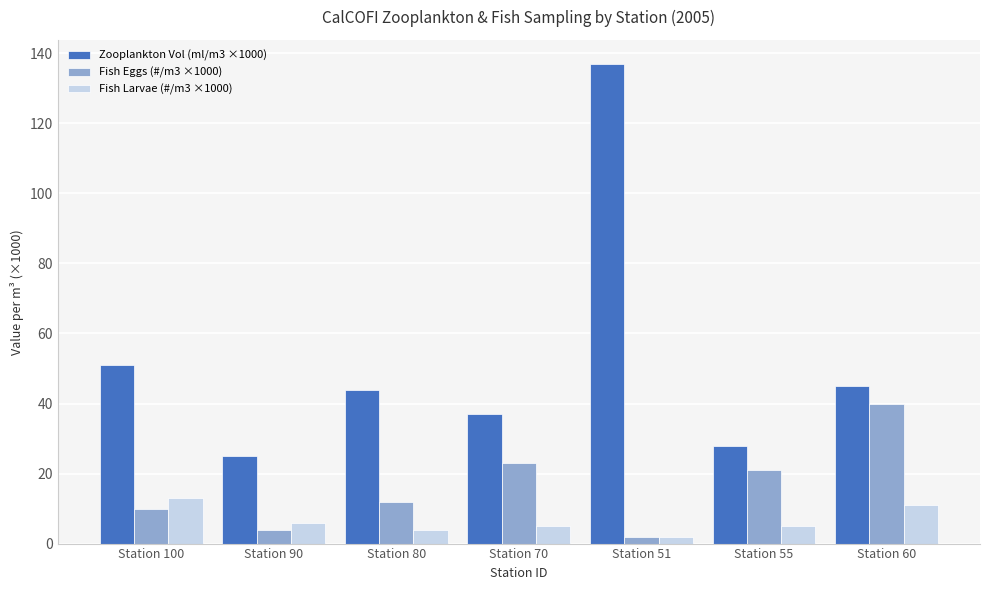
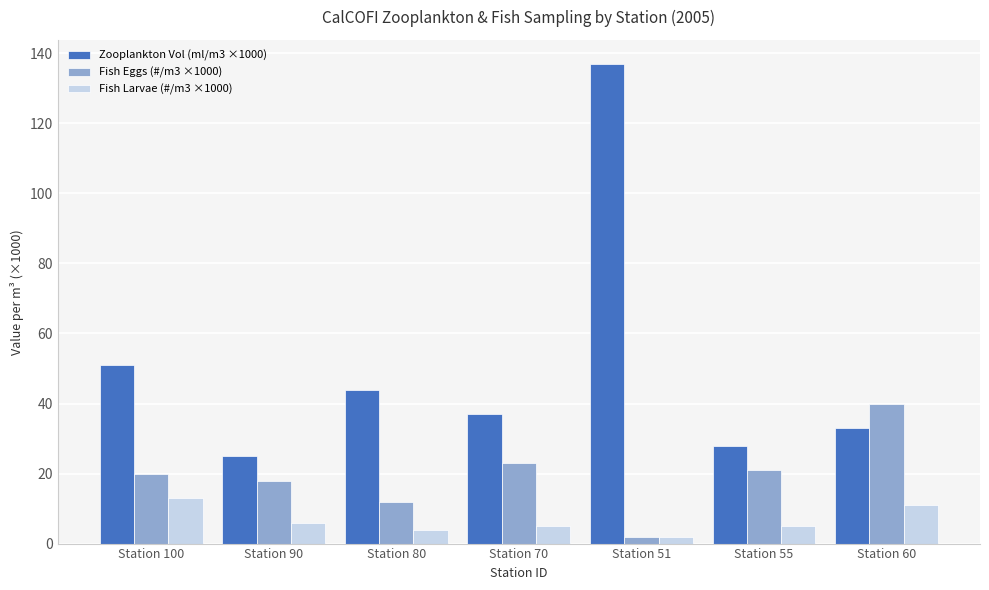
  {
    "Zooplankton Vol (ml/m3 ×1000)": {
      "Station 100": 51,
      "Station 90": 25,
      "Station 80": 44,
      "Station 70": 37,
      "Station 51": 137,
      "Station 55": 28,
-     "Station 60": 45
+     "Station 60": 33
    },
    "Fish Eggs (#/m3 ×1000)": {
-     "Station 100": 10,
-     "Station 90": 4,
+     "Station 100": 20,
+     "Station 90": 18,
      "Station 80": 12,
      "Station 70": 23,
      "Station 51": 2,
      "Station 55": 21,
      "Station 60": 40
    },
    "Fish Larvae (#/m3 ×1000)": {
      "Station 100": 13,
      "Station 90": 6,
      "Station 80": 4,
      "Station 70": 5,
      "Station 51": 2,
      "Station 55": 5,
      "Station 60": 11
    }
  }
